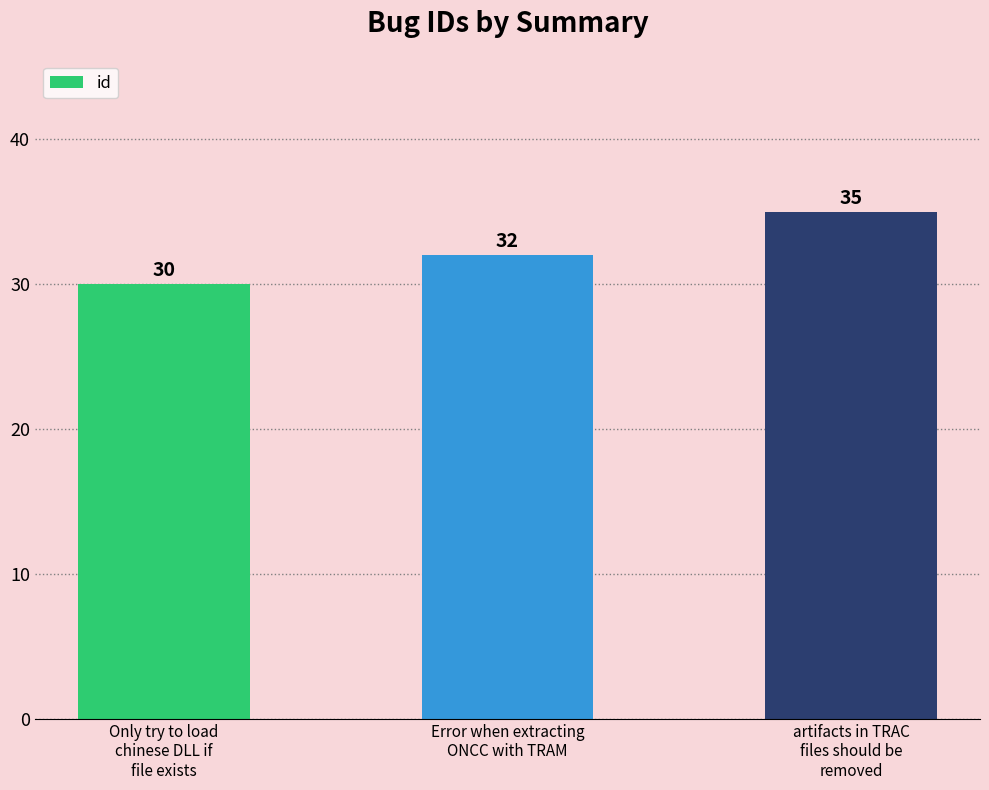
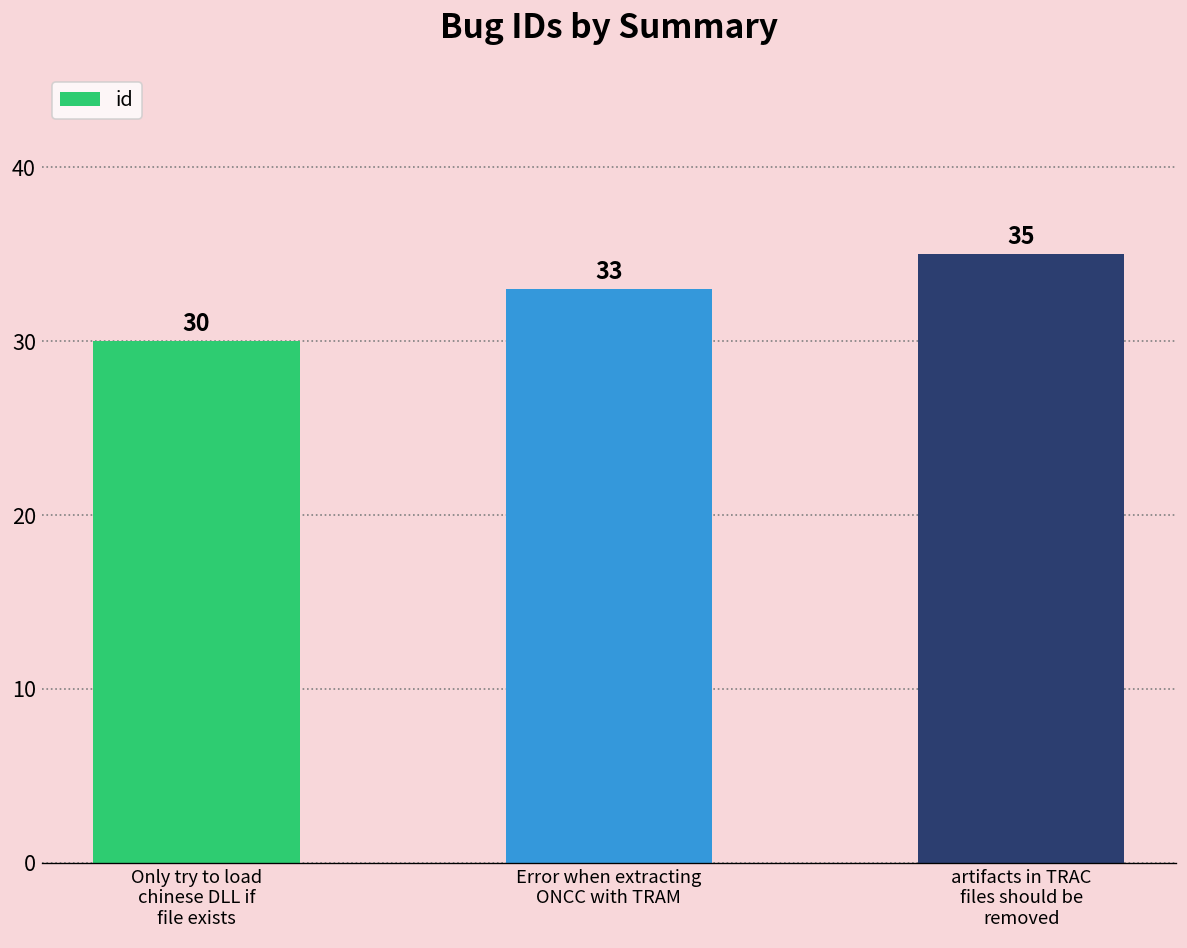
  {
    "Only try to load chinese DLL if file exists": 30,
-   "Error when extracting ONCC with TRAM": 32,
+   "Error when extracting ONCC with TRAM": 33,
    "artifacts in TRAC files should be removed": 35
  }
